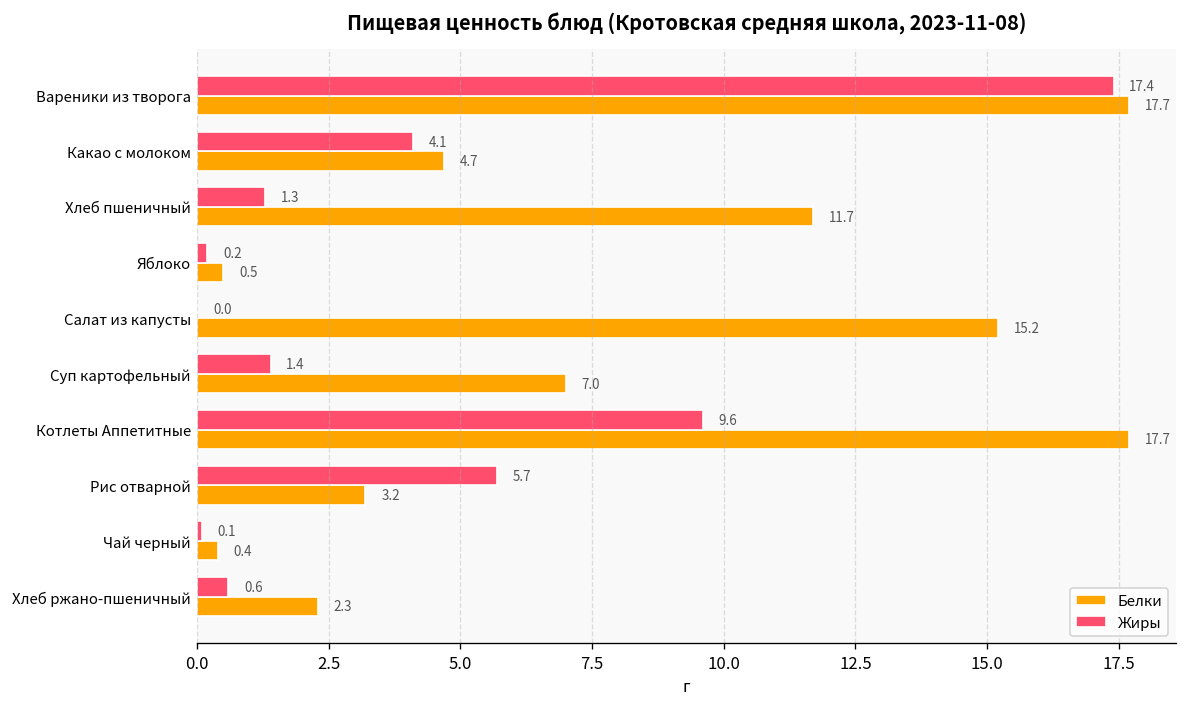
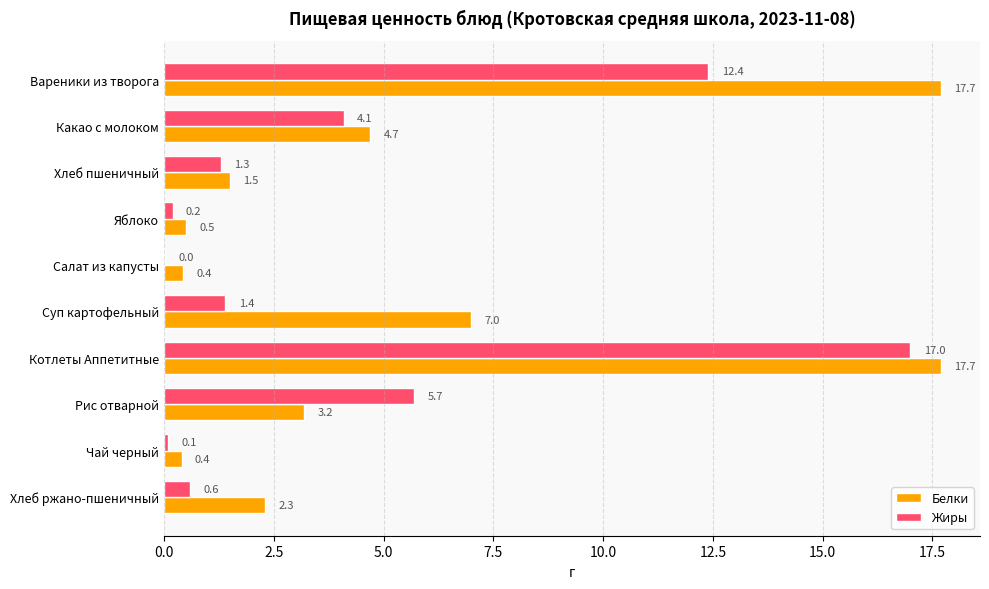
  {
    "Белки": {
      "Вареники из творога": 17.7,
      "Какао с молоком": 4.7,
-     "Хлеб пшеничный": 11.7,
+     "Хлеб пшеничный": 1.5,
      "Яблоко": 0.5,
-     "Салат из капусты": 15.2,
+     "Салат из капусты": 0.4,
      "Суп картофельный": 7.0,
      "Котлеты Аппетитные": 17.7,
      "Рис отварной": 3.2,
      "Чай черный": 0.4,
      "Хлеб ржано-пшеничный": 2.3
    },
    "Жиры": {
-     "Вареники из творога": 17.4,
+     "Вареники из творога": 12.4,
      "Какао с молоком": 4.1,
      "Хлеб пшеничный": 1.3,
      "Яблоко": 0.2,
      "Салат из капусты": 0.0,
      "Суп картофельный": 1.4,
-     "Котлеты Аппетитные": 9.6,
+     "Котлеты Аппетитные": 17.0,
      "Рис отварной": 5.7,
      "Чай черный": 0.1,
      "Хлеб ржано-пшеничный": 0.6
    }
  }
